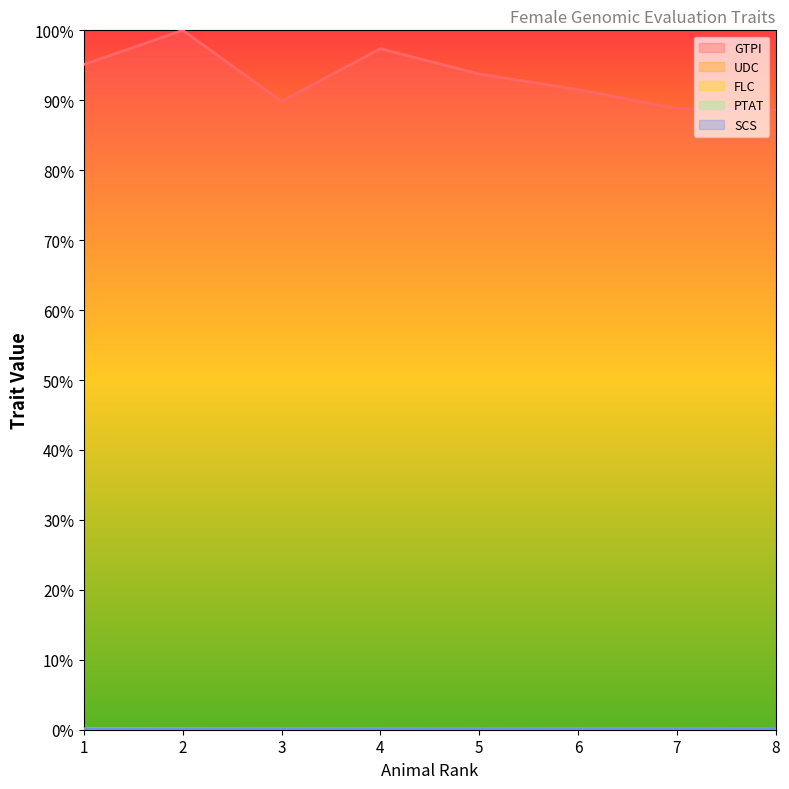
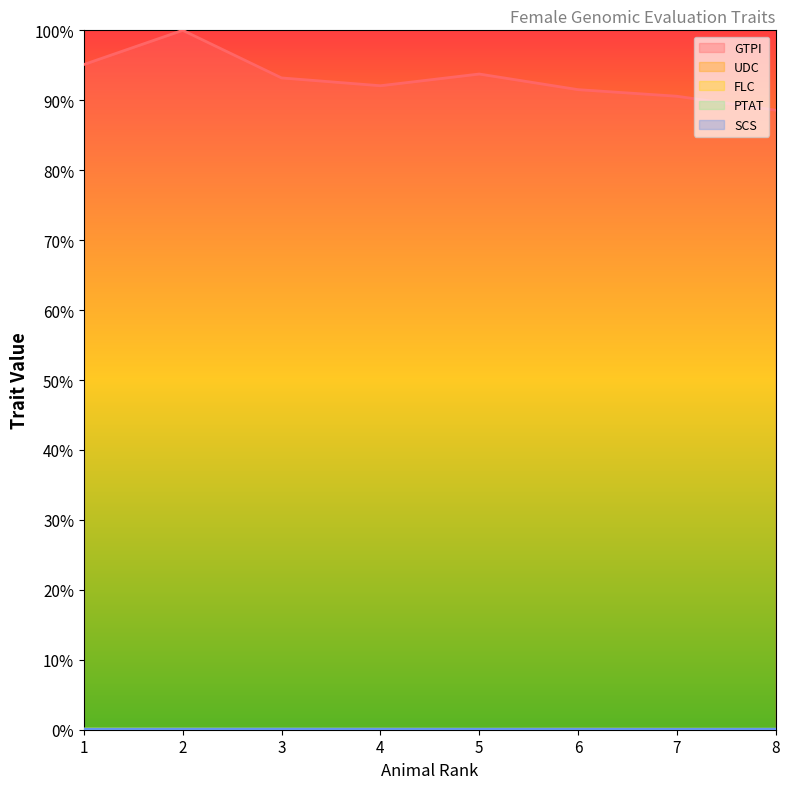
  {
    "GTPI": {
      "1": "95%",
      "2": "100%",
-     "3": "90%",
-     "4": "97%",
+     "3": "93%",
+     "4": "92%",
      "5": "94%",
      "6": "92%",
-     "7": "89%",
+     "7": "91%",
      "8": "89%"
    }
  }
